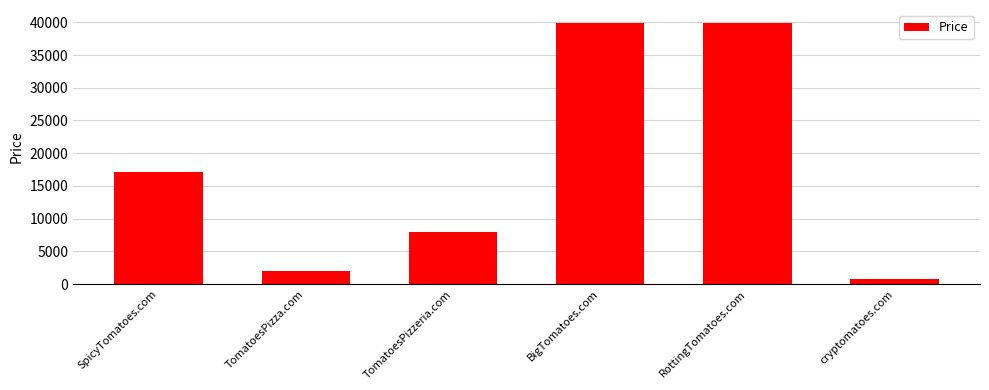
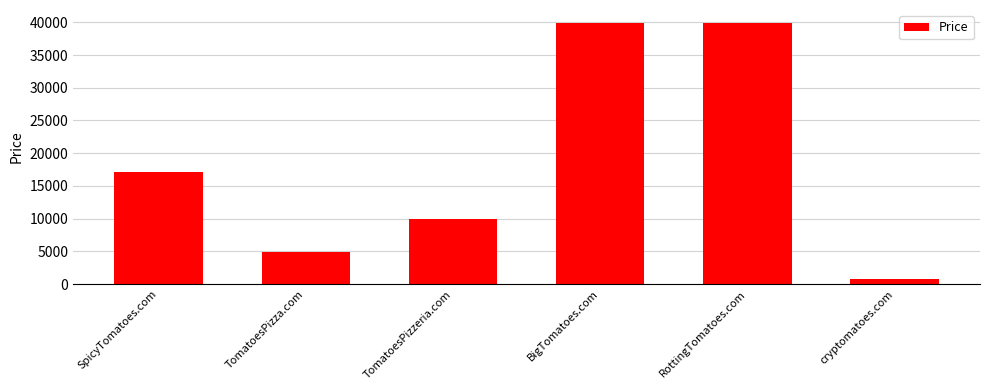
  {
    "SpicyTomatoes.com": 17000,
-   "TomatoesPizza.com": 2000,
-   "TomatoesPizzeria.com": 8000,
+   "TomatoesPizza.com": 5000,
+   "TomatoesPizzeria.com": 10000,
    "BigTomatoes.com": 40000,
    "RottingTomatoes.com": 40000,
    "cryptomatoes.com": 1000
  }
